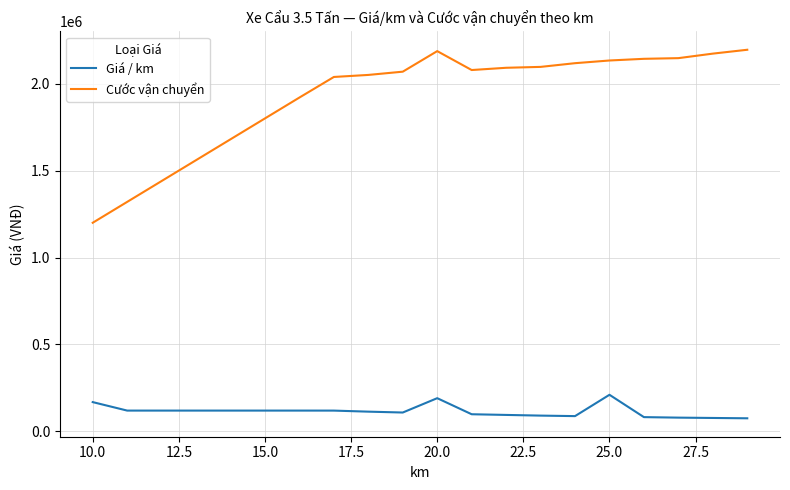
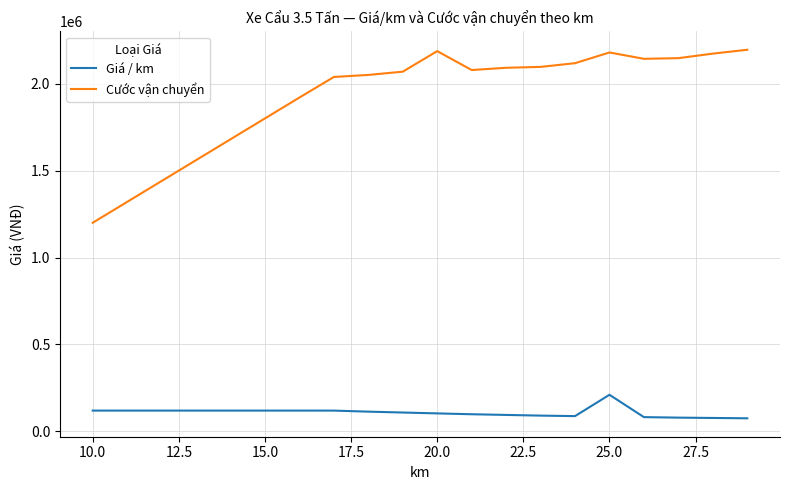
  {
    "Giá / km": {
-     "10.0": 170000,
+     "10.0": 120000,
      "15.0": 120000,
-     "20.0": 190000,
+     "20.0": 100000,
      "25.0": 210000
    },
    "Cước vận chuyển": {
      "10.0": 1200000,
      "15.0": 1800000,
      "20.0": 2190000,
-     "25.0": 2130000
+     "25.0": 2180000
    }
  }
